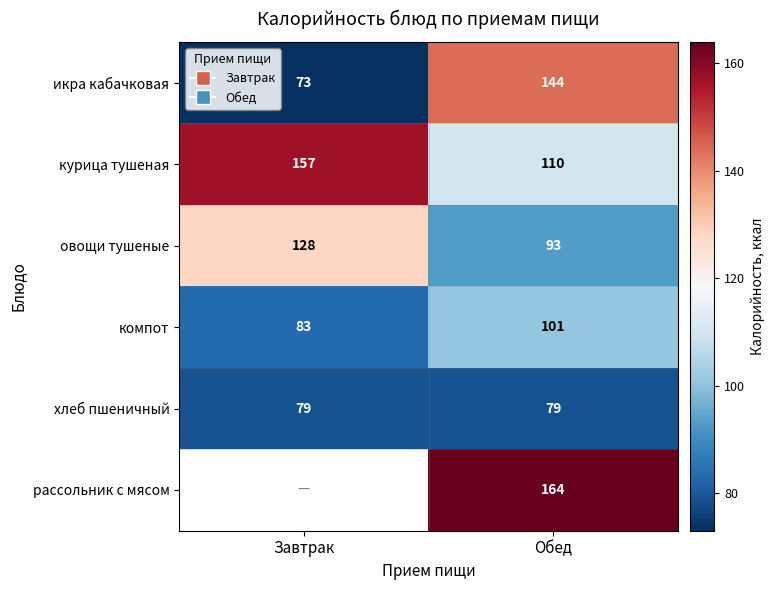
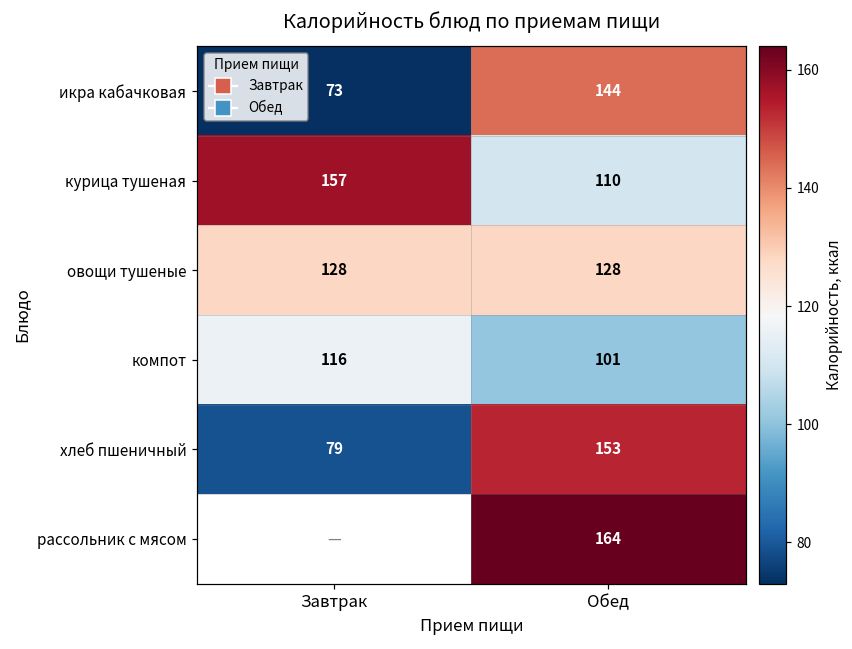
  {
    "икра кабачковая": {
      "Завтрак": 73,
      "Обед": 144
    },
    "курица тушеная": {
      "Завтрак": 157,
      "Обед": 110
    },
    "овощи тушеные": {
      "Завтрак": 128,
-     "Обед": 93
+     "Обед": 128
    },
    "компот": {
-     "Завтрак": 83,
+     "Завтрак": 116,
      "Обед": 101
    },
    "хлеб пшеничный": {
      "Завтрак": 79,
-     "Обед": 79
+     "Обед": 153
    },
    "рассольник с мясом": {
      "Обед": 164
    }
  }
